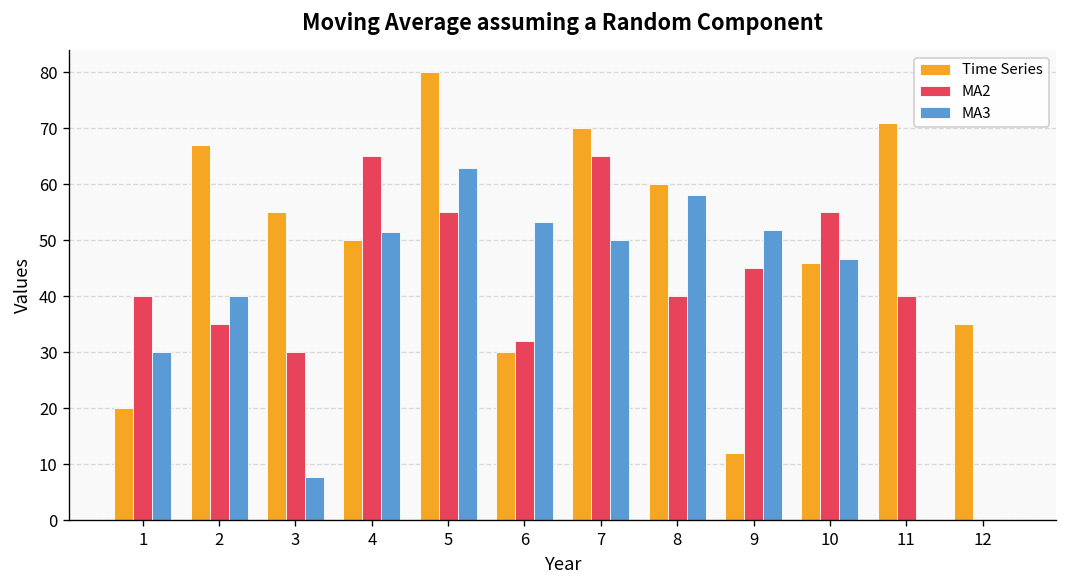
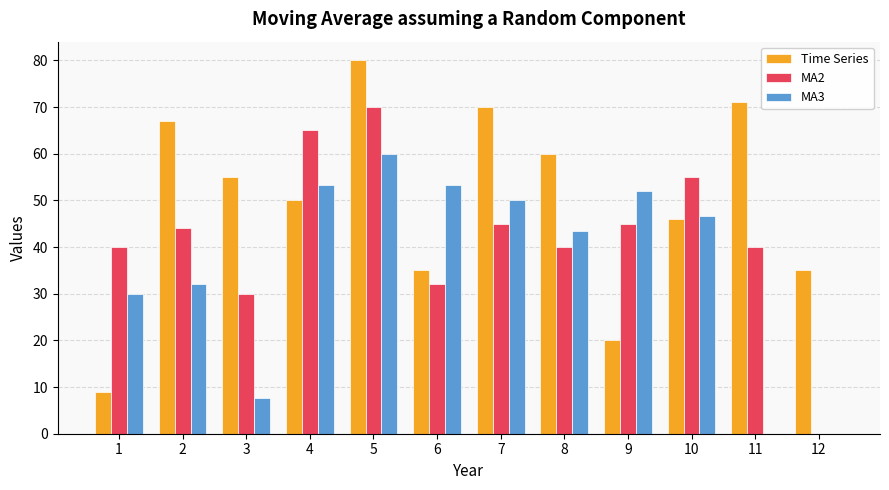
  {
    "Time Series": {
-     "1": 20,
+     "1": 9,
      "2": 67,
      "3": 55,
      "4": 50,
      "5": 80,
-     "6": 30,
+     "6": 35,
      "7": 70,
      "8": 60,
-     "9": 12,
+     "9": 20,
      "10": 46,
      "11": 71,
      "12": 35
    },
    "MA2": {
      "1": 40,
-     "2": 35,
+     "2": 44,
      "3": 30,
      "4": 65,
-     "5": 55,
+     "5": 70,
      "6": 32,
-     "7": 65,
+     "7": 45,
      "8": 40,
      "9": 45,
      "10": 55,
      "11": 40,
      "12": 0
    },
    "MA3": {
      "1": 30,
-     "2": 40,
+     "2": 32,
      "3": 8,
-     "4": 52,
-     "5": 63,
+     "4": 53,
+     "5": 60,
      "6": 53,
      "7": 50,
-     "8": 58,
+     "8": 43,
      "9": 52,
      "10": 47,
      "11": 0,
      "12": 0
    }
  }
